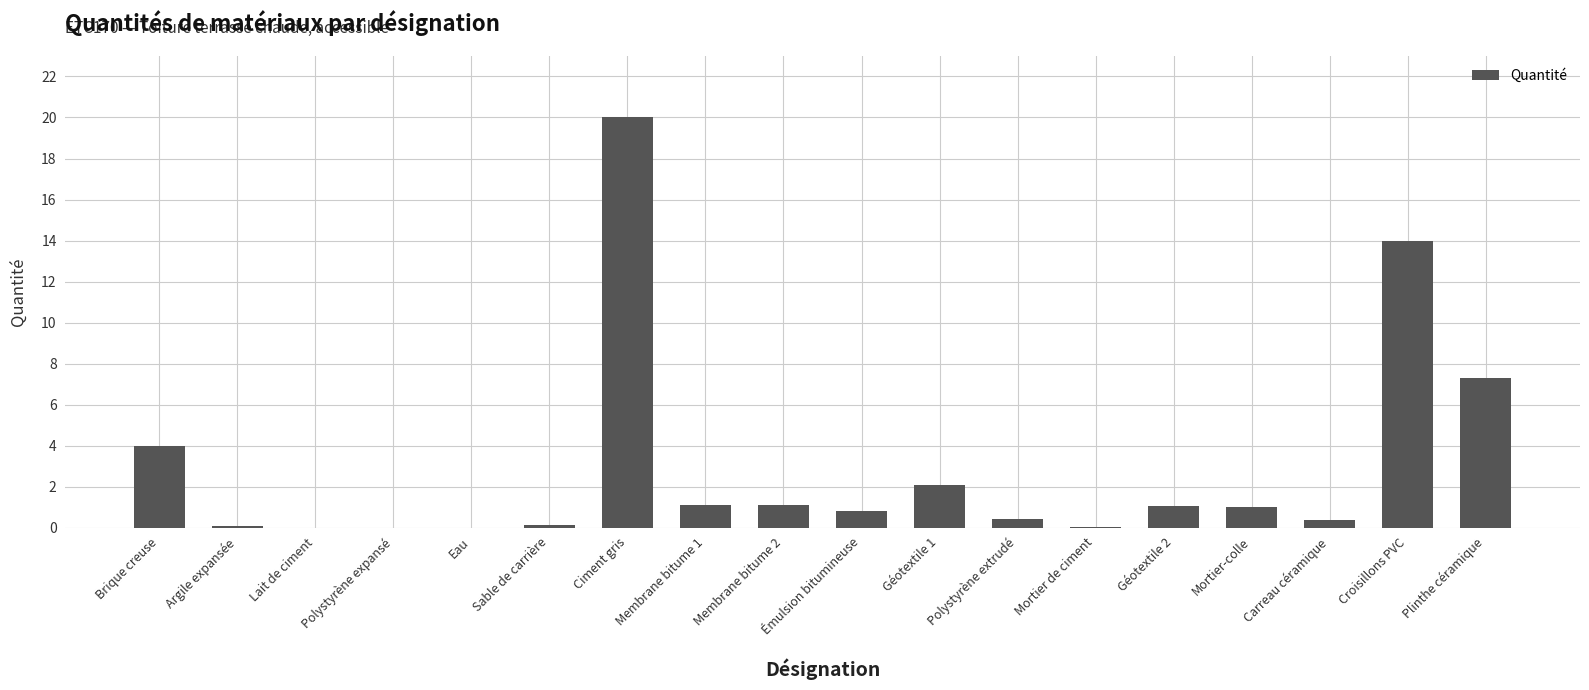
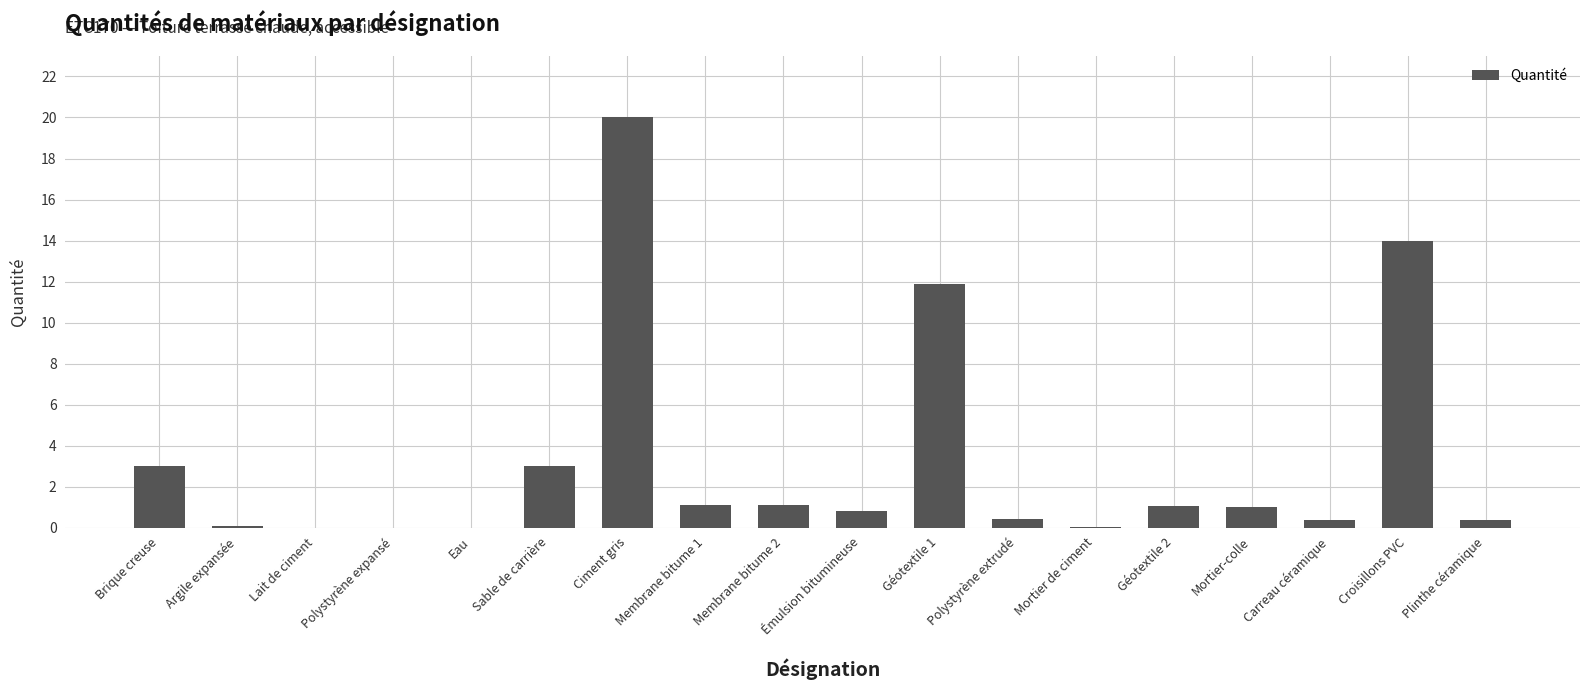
  {
-   "Brique creuse": 4,
-   "Sable de carrière": 0.1,
+   "Brique creuse": 3,
+   "Sable de carrière": 3.0,
    "Ciment gris": 20.0,
    "Membrane bitume 1": 1.1,
    "Membrane bitume 2": 1.1,
    "Émulsion bitumineuse": 0.8,
-   "Géotextile 1": 2.1,
+   "Géotextile 1": 11.9,
    "Polystyrène extrudé": 0.5,
    "Géotextile 2": 1.1,
    "Mortier-colle": 1.0,
    "Carreau céramique": 0.4,
    "Croisillons PVC": 14.0,
-   "Plinthe céramique": 7.3
+   "Plinthe céramique": 0.4
  }
